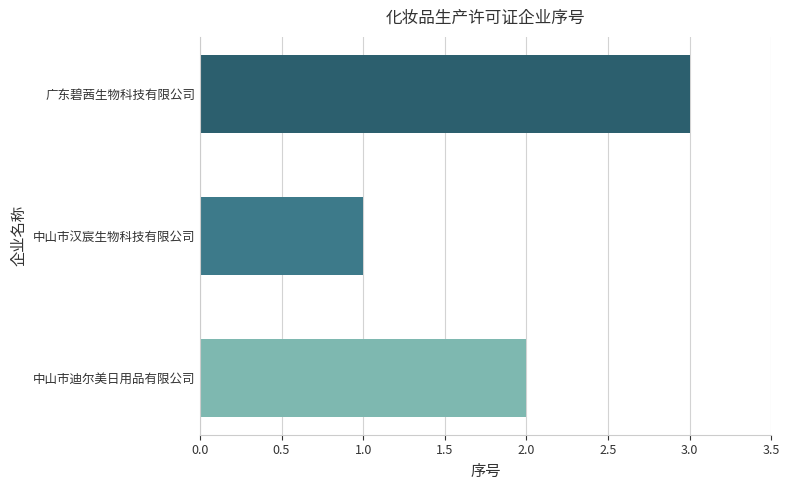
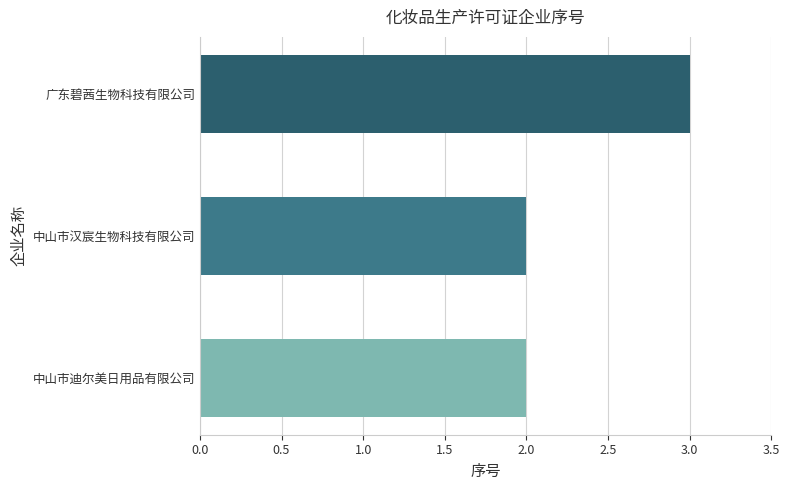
  {
    "广东碧茜生物科技有限公司": 3,
-   "中山市汉宸生物科技有限公司": 1,
+   "中山市汉宸生物科技有限公司": 2,
    "中山市迪尔美日用品有限公司": 2
  }
